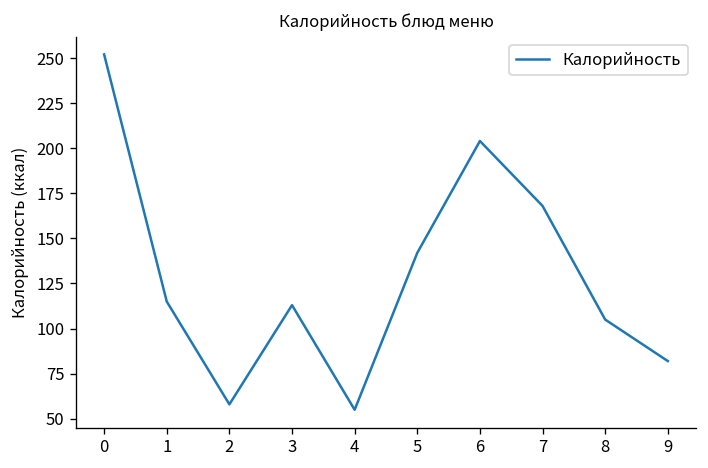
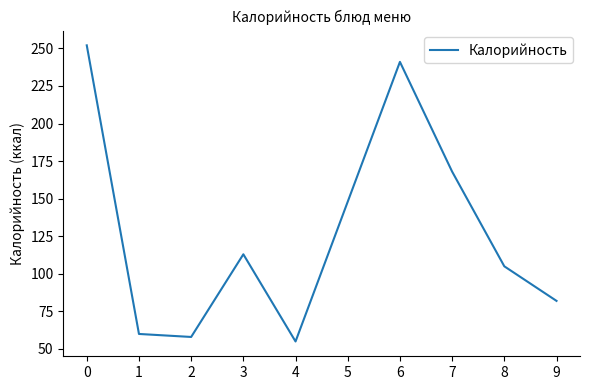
  {
    "0": 252,
-   "1": 115,
+   "1": 60,
    "2": 58,
    "3": 113,
    "4": 55,
-   "5": 142,
-   "6": 204,
+   "5": 148,
+   "6": 241,
    "7": 168,
    "8": 105,
    "9": 82
  }
